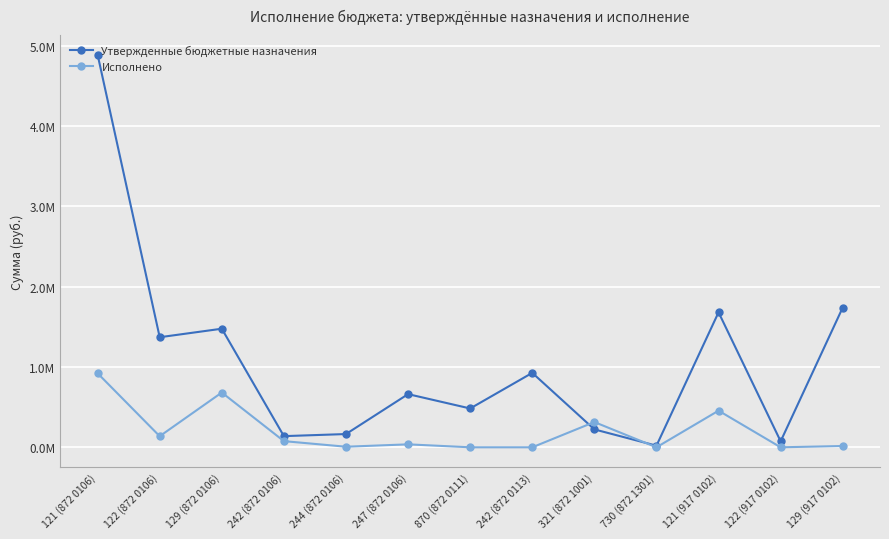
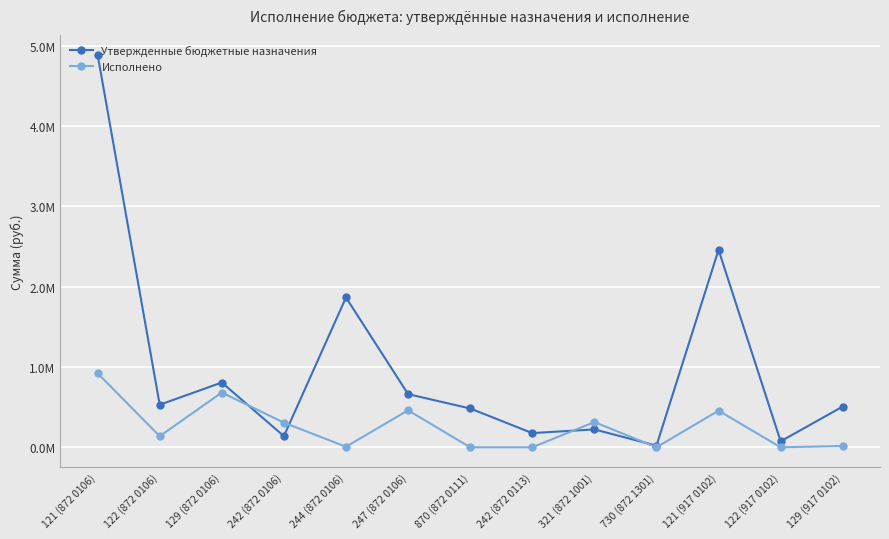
  {
    "Утвержденные бюджетные назначения": {
      "121 (872 0106)": 4900000,
-     "122 (872 0106)": 1400000,
-     "129 (872 0106)": 1500000,
+     "122 (872 0106)": 500000,
+     "129 (872 0106)": 800000,
      "242 (872 0106)": 100000,
-     "244 (872 0106)": 200000,
+     "244 (872 0106)": 1900000,
      "247 (872 0106)": 700000,
      "870 (872 0111)": 500000,
-     "242 (872 0113)": 900000,
+     "242 (872 0113)": 200000,
      "321 (872 1001)": 200000,
-     "121 (917 0102)": 1700000,
+     "121 (917 0102)": 2500000,
      "122 (917 0102)": 100000,
-     "129 (917 0102)": 1700000
+     "129 (917 0102)": 500000
    },
    "Исполнено": {
      "121 (872 0106)": 900000,
      "122 (872 0106)": 100000,
      "129 (872 0106)": 700000,
-     "242 (872 0106)": 100000,
+     "242 (872 0106)": 300000,
      "244 (872 0106)": 0,
-     "247 (872 0106)": 0,
+     "247 (872 0106)": 500000,
      "870 (872 0111)": 0,
      "242 (872 0113)": 0,
      "321 (872 1001)": 300000,
      "121 (917 0102)": 500000,
      "122 (917 0102)": 0,
      "129 (917 0102)": 0
    }
  }
